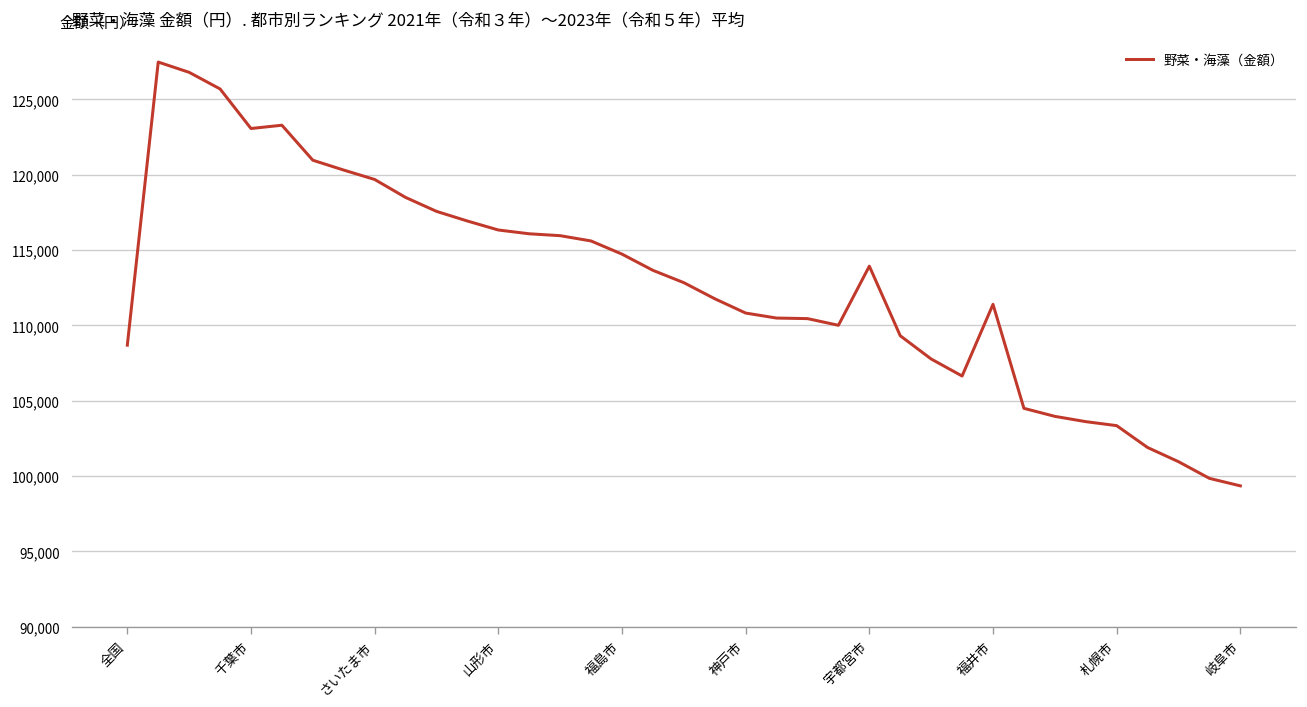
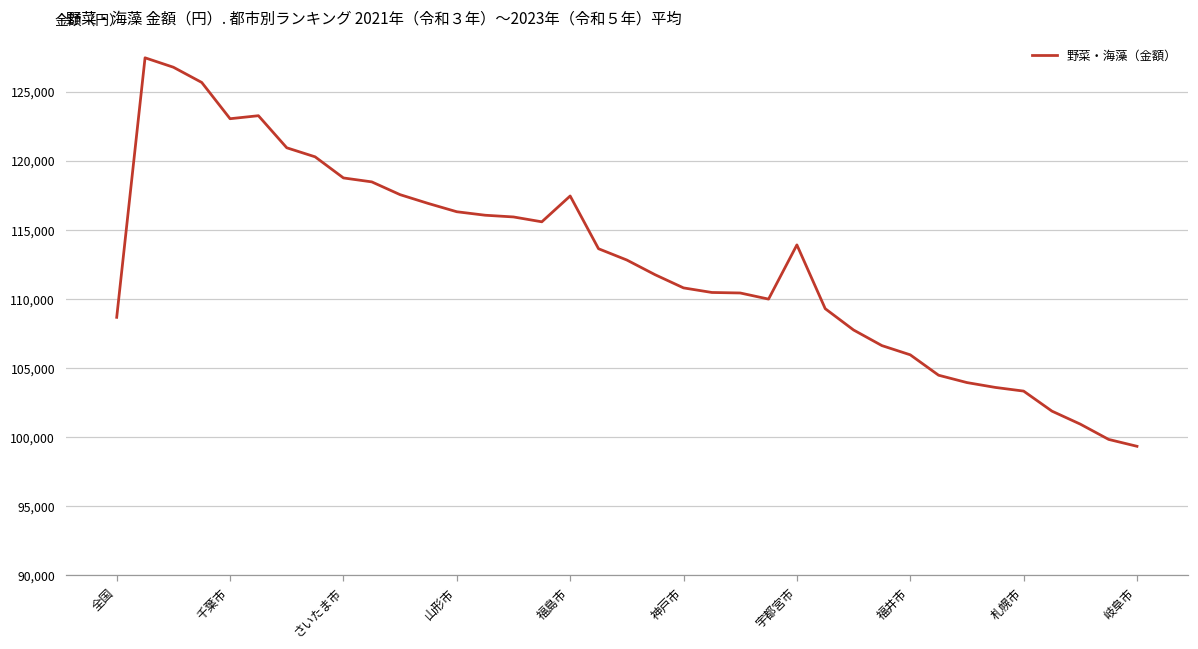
  {
    "全国": "108,700",
    "千葉市": "123,100",
-   "さいたま市": "119,700",
+   "さいたま市": "118,800",
    "山形市": "116,300",
-   "福島市": "114,700",
+   "福島市": "117,500",
    "神戸市": "110,800",
    "宇都宮市": "113,900",
-   "福井市": "111,400",
+   "福井市": "106,000",
    "札幌市": "103,300",
    "岐阜市": "99,300"
  }
